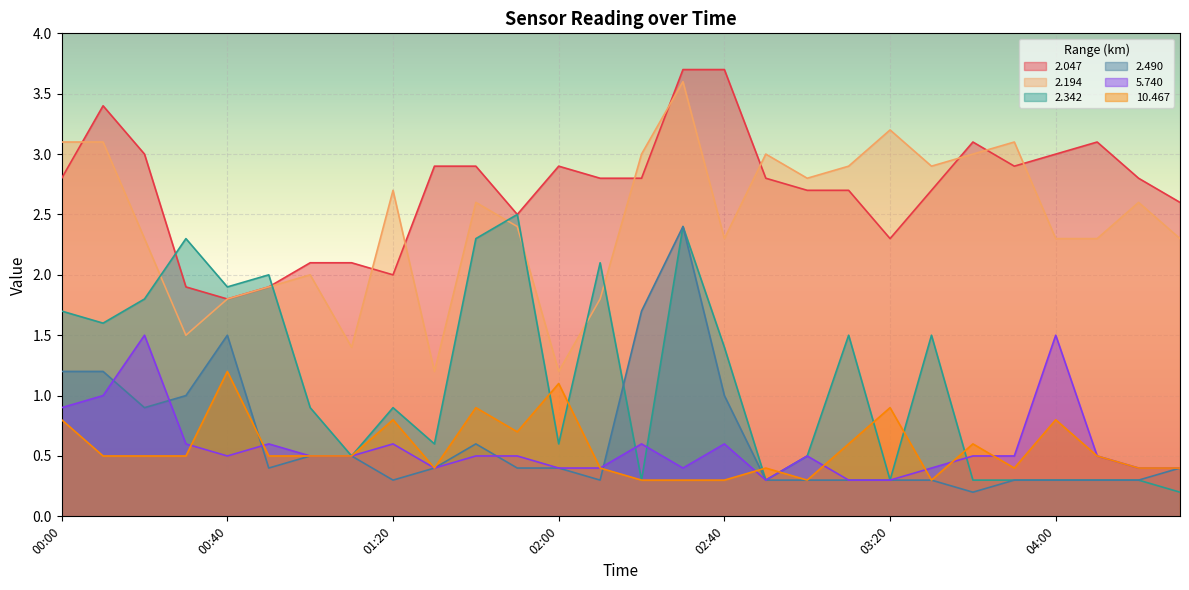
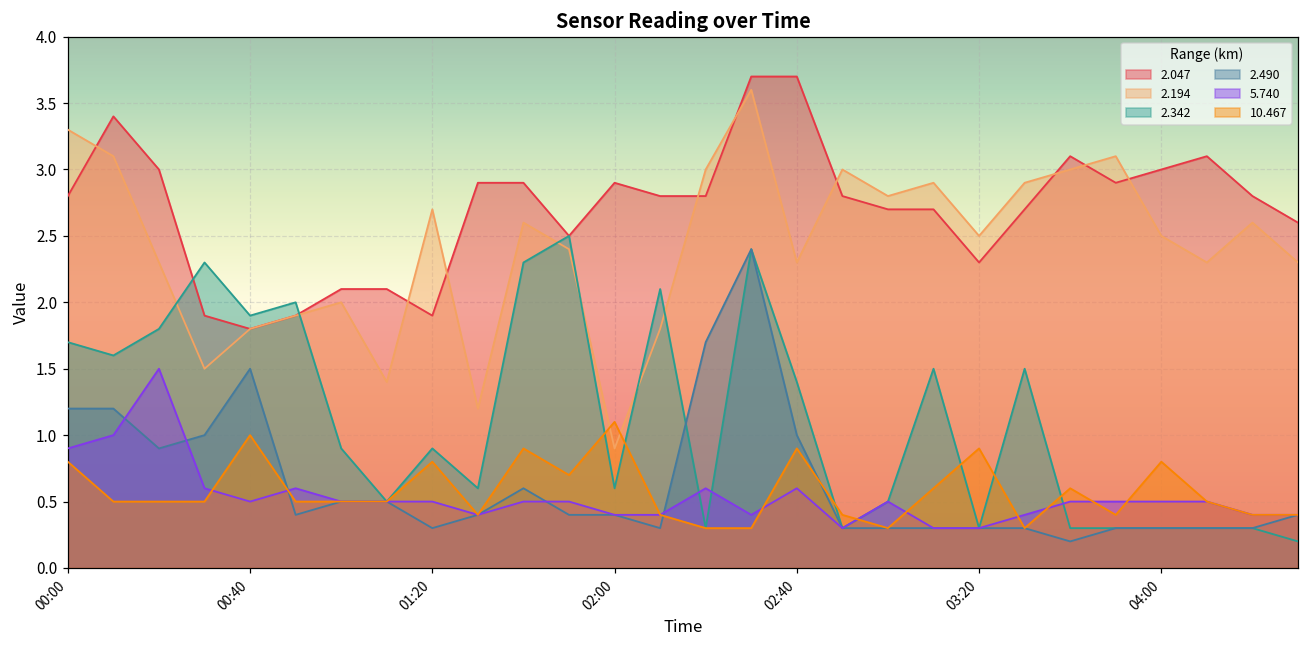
  {
    "2.047": {
      "00:00": 2.8,
-     "01:20": 2.0,
+     "01:20": 1.9,
      "02:00": 2.9,
      "02:40": 3.7,
      "03:20": 2.3,
      "04:00": 3.0
    },
    "2.194": {
-     "00:00": 3.1,
+     "00:00": 3.3,
      "01:20": 2.7,
-     "02:00": 1.2,
+     "02:00": 0.9,
      "02:40": 2.3,
-     "03:20": 3.2,
-     "04:00": 2.3
+     "03:20": 2.5,
+     "04:00": 2.5
    },
    "5.740": {
      "00:00": 0.9,
      "00:40": 0.5,
-     "01:20": 0.6,
+     "01:20": 0.5,
      "02:40": 0.6,
-     "04:00": 1.5
+     "04:00": 0.5
    },
    "10.467": {
      "00:00": 0.8,
-     "00:40": 1.2,
+     "00:40": 1.0,
      "01:20": 0.8,
      "02:00": 1.1,
-     "02:40": 0.3,
+     "02:40": 0.9,
      "03:20": 0.9,
      "04:00": 0.8
    }
  }
